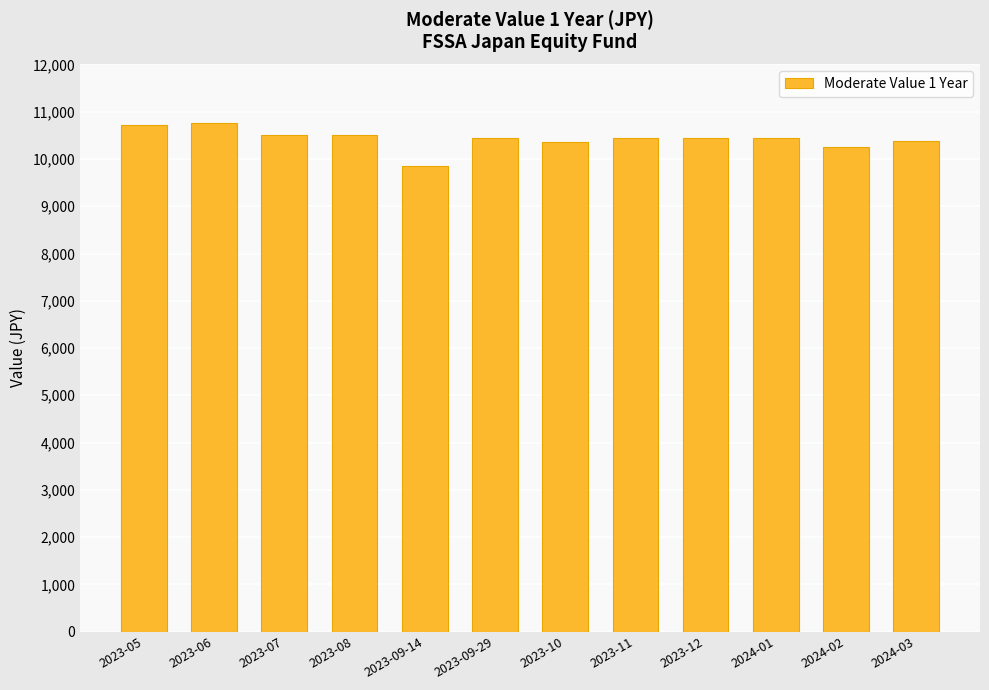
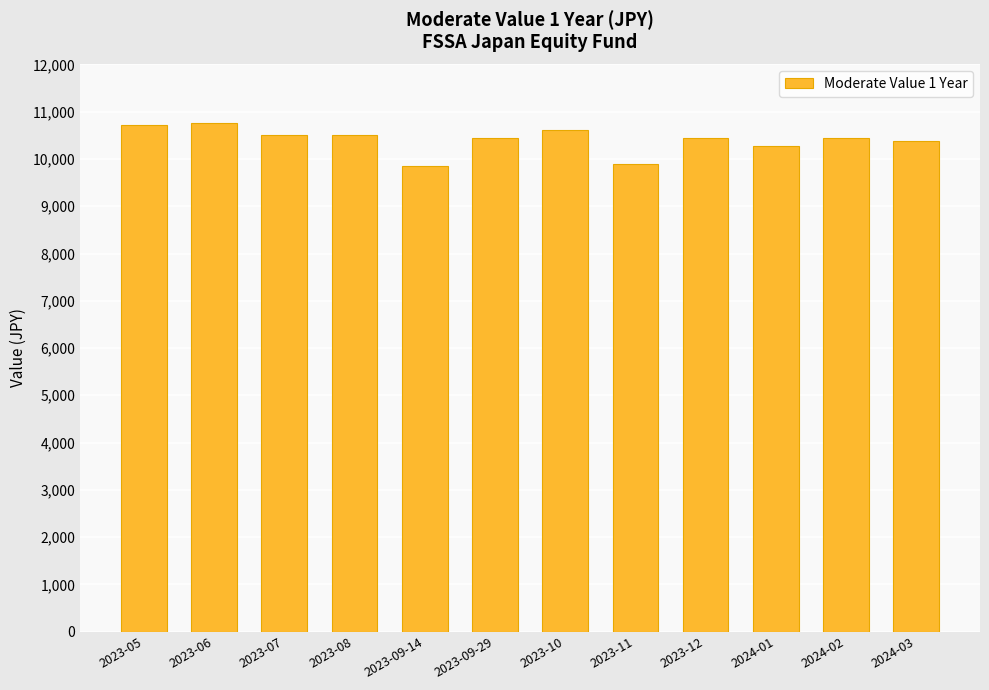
  {
    "2023-05": "10,700",
    "2023-06": "10,800",
    "2023-07": "10,500",
    "2023-08": "10,500",
    "2023-09-14": "9,800",
    "2023-09-29": "10,500",
-   "2023-10": "10,400",
-   "2023-11": "10,400",
+   "2023-10": "10,600",
+   "2023-11": "9,900",
    "2023-12": "10,400",
-   "2024-01": "10,400",
-   "2024-02": "10,300",
+   "2024-01": "10,300",
+   "2024-02": "10,400",
    "2024-03": "10,400"
  }
